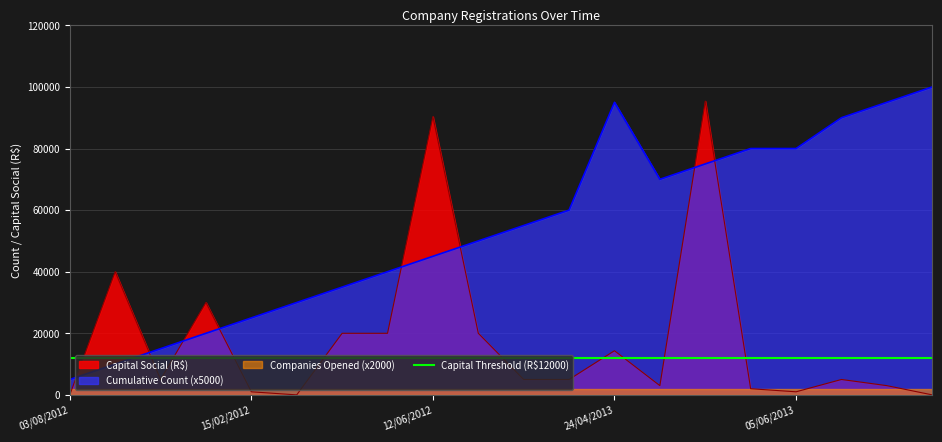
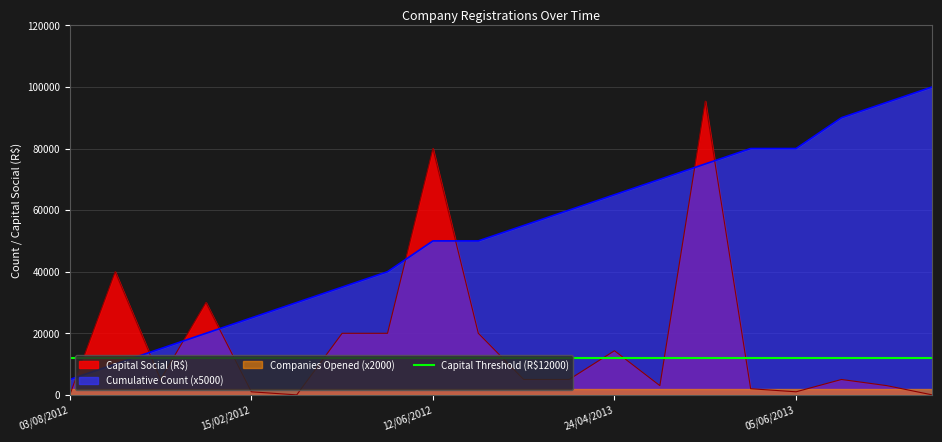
  {
    "Capital Social (R$)": {
      "03/08/2012": 0,
-     "12/06/2012": 90000,
+     "12/06/2012": 80000,
      "24/04/2013": 14000,
      "05/06/2013": 1000
    },
    "Cumulative Count (x5000)": {
      "03/08/2012": 5000,
-     "12/06/2012": 45000,
-     "24/04/2013": 95000,
+     "12/06/2012": 50000,
+     "24/04/2013": 65000,
      "05/06/2013": 80000
    },
    "Companies Opened (x2000)": {
      "03/08/2012": 2000,
      "24/04/2013": 2000,
      "05/06/2013": 2000
    }
  }
